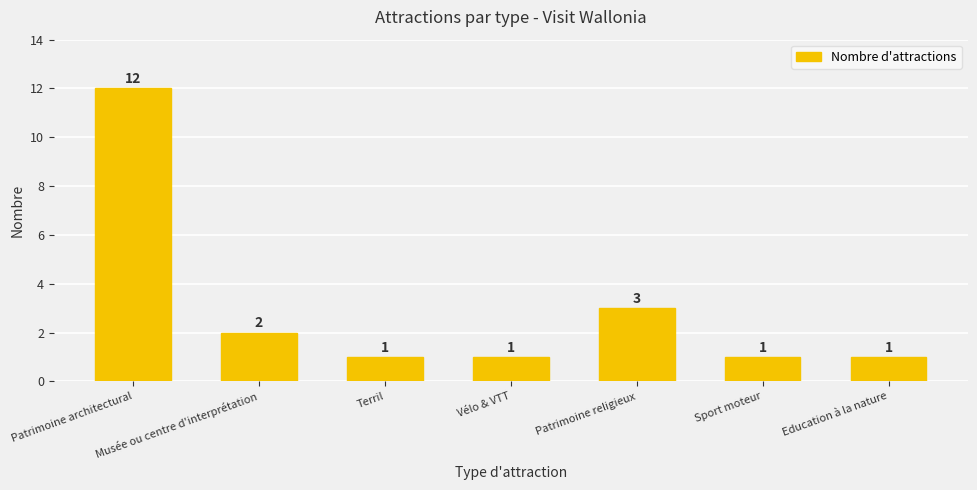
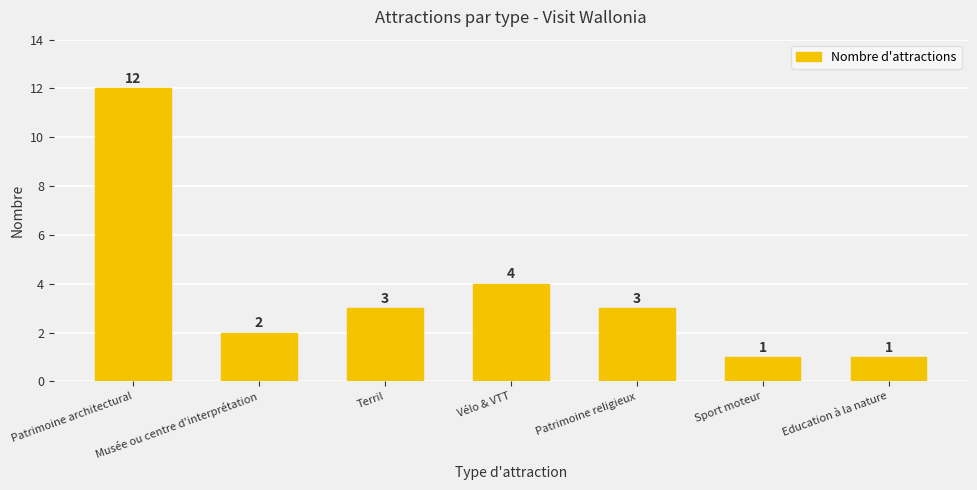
  {
    "Patrimoine architectural": 12,
    "Musée ou centre d'interprétation": 2,
-   "Terril": 1,
-   "Vélo & VTT": 1,
+   "Terril": 3,
+   "Vélo & VTT": 4,
    "Patrimoine religieux": 3,
    "Sport moteur": 1,
    "Education à la nature": 1
  }
